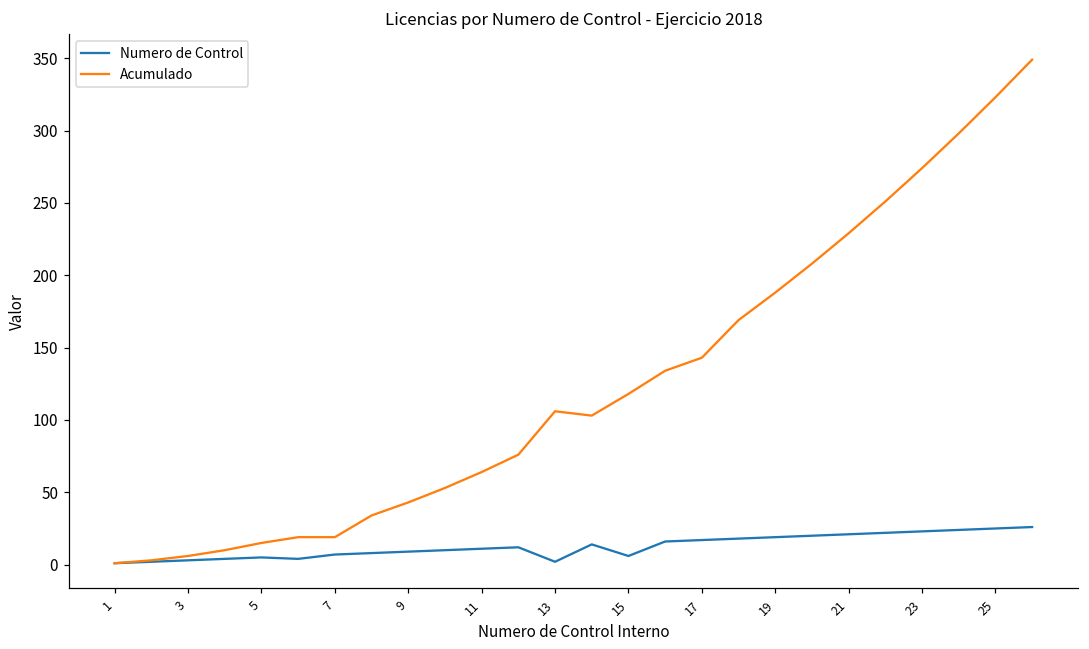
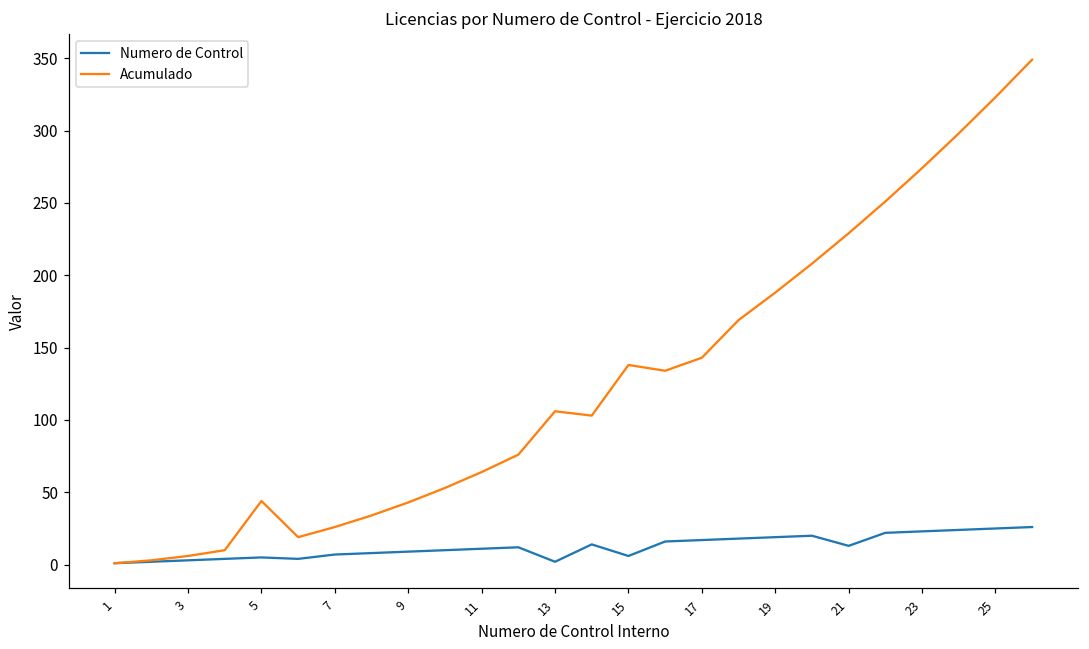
  {
    "Numero de Control": {
      "3": 3,
      "5": 5,
      "7": 7,
      "9": 9,
      "11": 11,
      "13": 2,
      "15": 6,
      "17": 17,
      "19": 19,
-     "21": 21,
+     "21": 13,
      "23": 23,
      "25": 25
    },
    "Acumulado": {
      "3": 6,
-     "5": 15,
-     "7": 19,
+     "5": 44,
+     "7": 26,
      "9": 43,
      "11": 64,
      "13": 106,
-     "15": 118,
+     "15": 138,
      "17": 143,
      "19": 188,
      "21": 229,
      "23": 274,
      "25": 323
    }
  }
